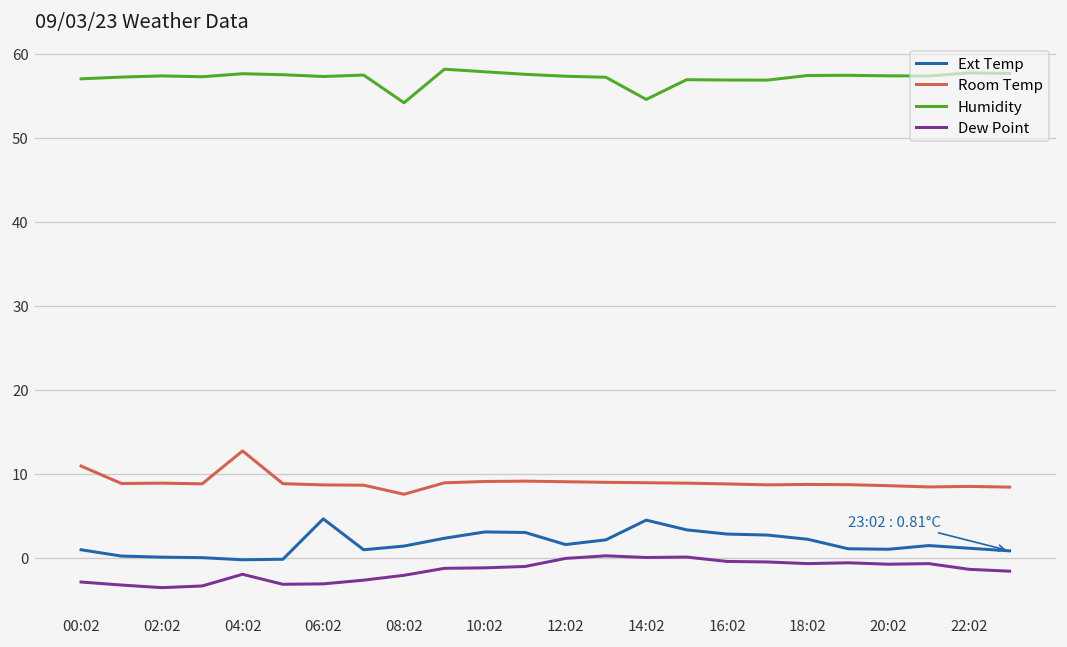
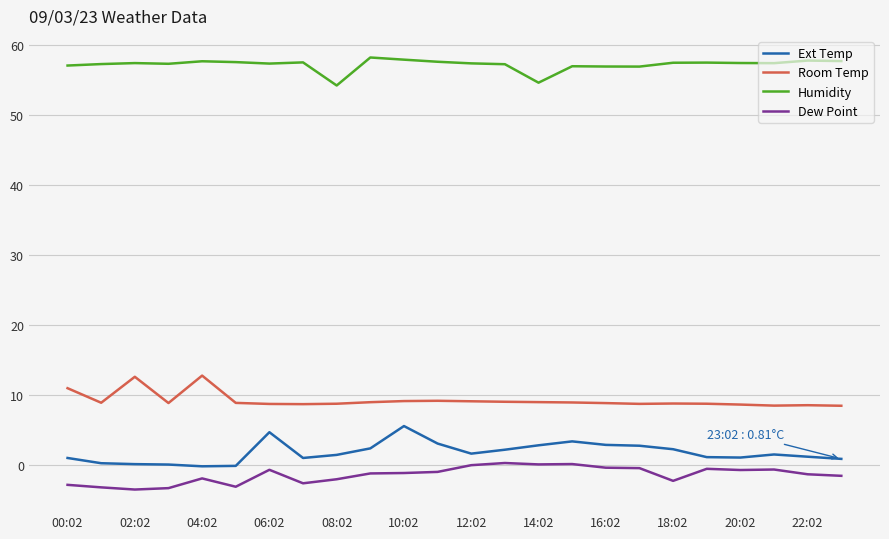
  {
    "Ext Temp": {
      "00:02": 1,
      "02:02": 0,
      "04:02": 0,
      "06:02": 5,
      "08:02": 1,
-     "10:02": 3,
+     "10:02": 6,
      "12:02": 2,
-     "14:02": 4,
+     "14:02": 3,
      "16:02": 3,
      "18:02": 2
    },
    "Room Temp": {
      "00:02": 11,
-     "02:02": 9,
+     "02:02": 13,
      "04:02": 13,
      "06:02": 9,
-     "08:02": 8,
+     "08:02": 9,
      "10:02": 9,
      "12:02": 9,
      "14:02": 9,
      "16:02": 9,
      "18:02": 9,
      "20:02": 9,
      "22:02": 8
    },
    "Humidity": {
      "00:02": 57,
      "02:02": 57,
      "04:02": 58,
      "06:02": 57,
      "08:02": 54,
      "10:02": 58,
      "12:02": 57,
      "14:02": 55,
      "16:02": 57,
      "18:02": 57,
      "20:02": 57
    },
    "Dew Point": {
      "00:02": -3,
      "02:02": -4,
      "04:02": -2,
-     "06:02": -3,
+     "06:02": -1,
      "08:02": -2,
      "10:02": -1,
      "12:02": 0,
      "14:02": 0,
      "16:02": 0,
-     "18:02": -1,
+     "18:02": -2,
      "20:02": -1,
      "22:02": -1
    }
  }
